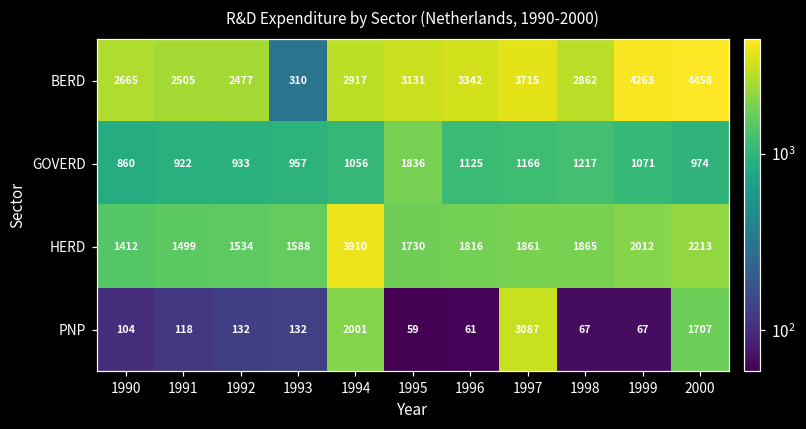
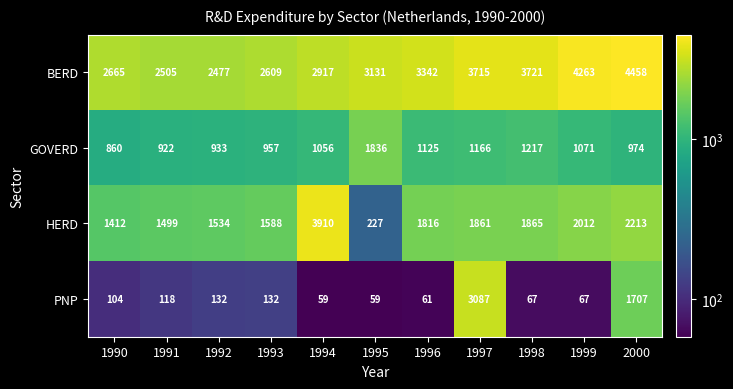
  {
    "BERD": {
      "1990": 2665,
      "1991": 2505,
      "1992": 2477,
-     "1993": 310,
+     "1993": 2609,
      "1994": 2917,
      "1995": 3131,
      "1996": 3342,
      "1997": 3715,
-     "1998": 2862,
+     "1998": 3721,
      "1999": 4263,
      "2000": 4458
    },
    "GOVERD": {
      "1990": 860,
      "1991": 922,
      "1992": 933,
      "1993": 957,
      "1994": 1056,
      "1995": 1836,
      "1996": 1125,
      "1997": 1166,
      "1998": 1217,
      "1999": 1071,
      "2000": 974
    },
    "HERD": {
      "1990": 1412,
      "1991": 1499,
      "1992": 1534,
      "1993": 1588,
      "1994": 3910,
-     "1995": 1730,
+     "1995": 227,
      "1996": 1816,
      "1997": 1861,
      "1998": 1865,
      "1999": 2012,
      "2000": 2213
    },
    "PNP": {
      "1990": 104,
      "1991": 118,
      "1992": 132,
      "1993": 132,
-     "1994": 2001,
+     "1994": 59,
      "1995": 59,
      "1996": 61,
      "1997": 3087,
      "1998": 67,
      "1999": 67,
      "2000": 1707
    }
  }
